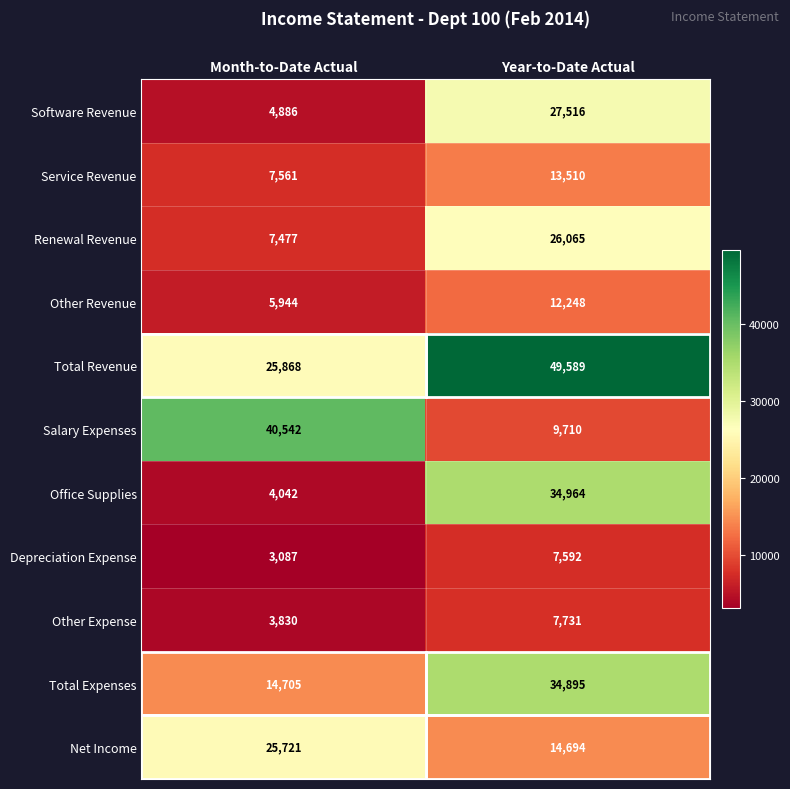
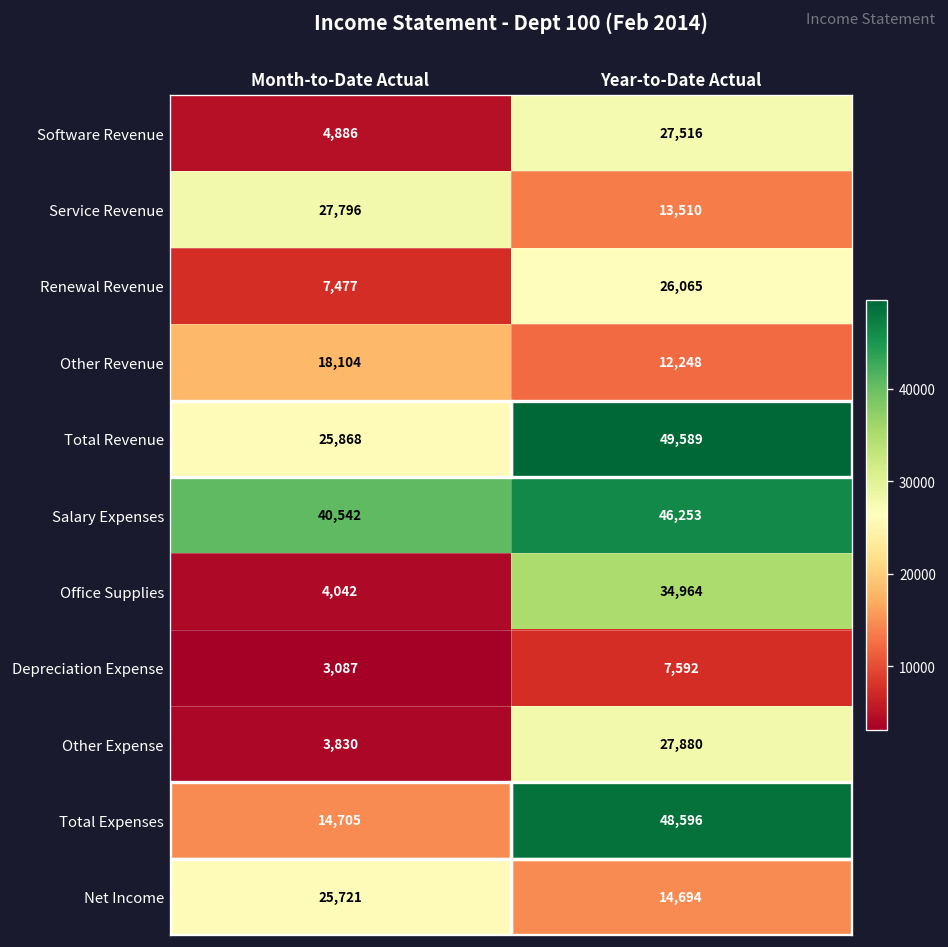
  {
    "Software Revenue": {
      "Month-to-Date Actual": "4,886",
      "Year-to-Date Actual": "27,516"
    },
    "Service Revenue": {
-     "Month-to-Date Actual": "7,561",
+     "Month-to-Date Actual": "27,796",
      "Year-to-Date Actual": "13,510"
    },
    "Renewal Revenue": {
      "Month-to-Date Actual": "7,477",
      "Year-to-Date Actual": "26,065"
    },
    "Other Revenue": {
-     "Month-to-Date Actual": "5,944",
+     "Month-to-Date Actual": "18,104",
      "Year-to-Date Actual": "12,248"
    },
    "Total Revenue": {
      "Month-to-Date Actual": "25,868",
      "Year-to-Date Actual": "49,589"
    },
    "Salary Expenses": {
      "Month-to-Date Actual": "40,542",
-     "Year-to-Date Actual": "9,710"
+     "Year-to-Date Actual": "46,253"
    },
    "Office Supplies": {
      "Month-to-Date Actual": "4,042",
      "Year-to-Date Actual": "34,964"
    },
    "Depreciation Expense": {
      "Month-to-Date Actual": "3,087",
      "Year-to-Date Actual": "7,592"
    },
    "Other Expense": {
      "Month-to-Date Actual": "3,830",
-     "Year-to-Date Actual": "7,731"
+     "Year-to-Date Actual": "27,880"
    },
    "Total Expenses": {
      "Month-to-Date Actual": "14,705",
-     "Year-to-Date Actual": "34,895"
+     "Year-to-Date Actual": "48,596"
    },
    "Net Income": {
      "Month-to-Date Actual": "25,721",
      "Year-to-Date Actual": "14,694"
    }
  }
